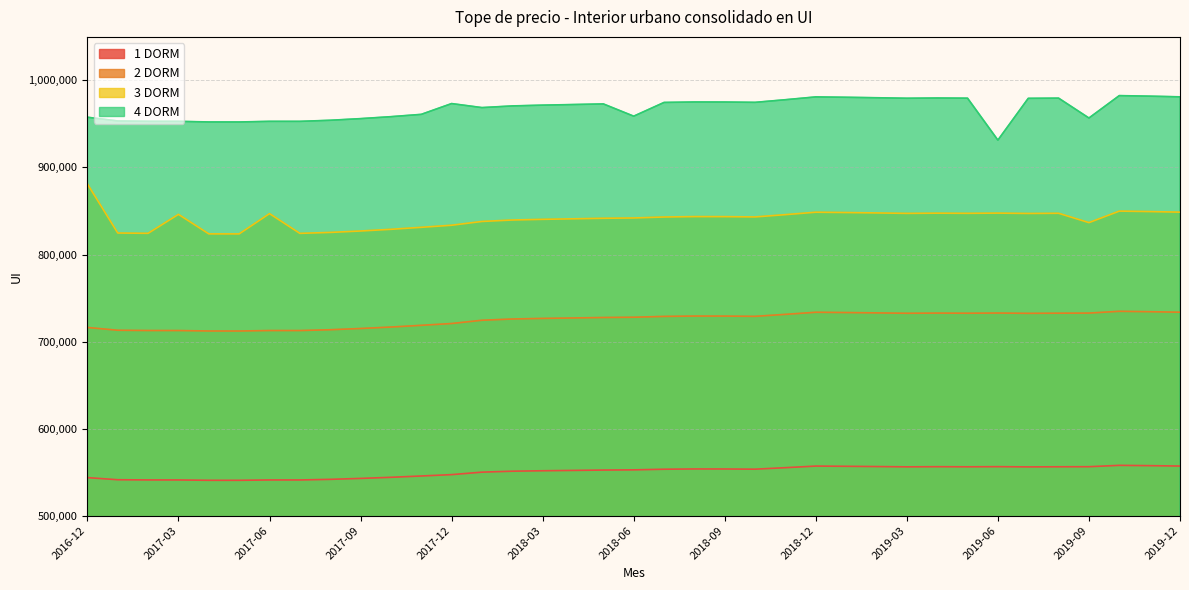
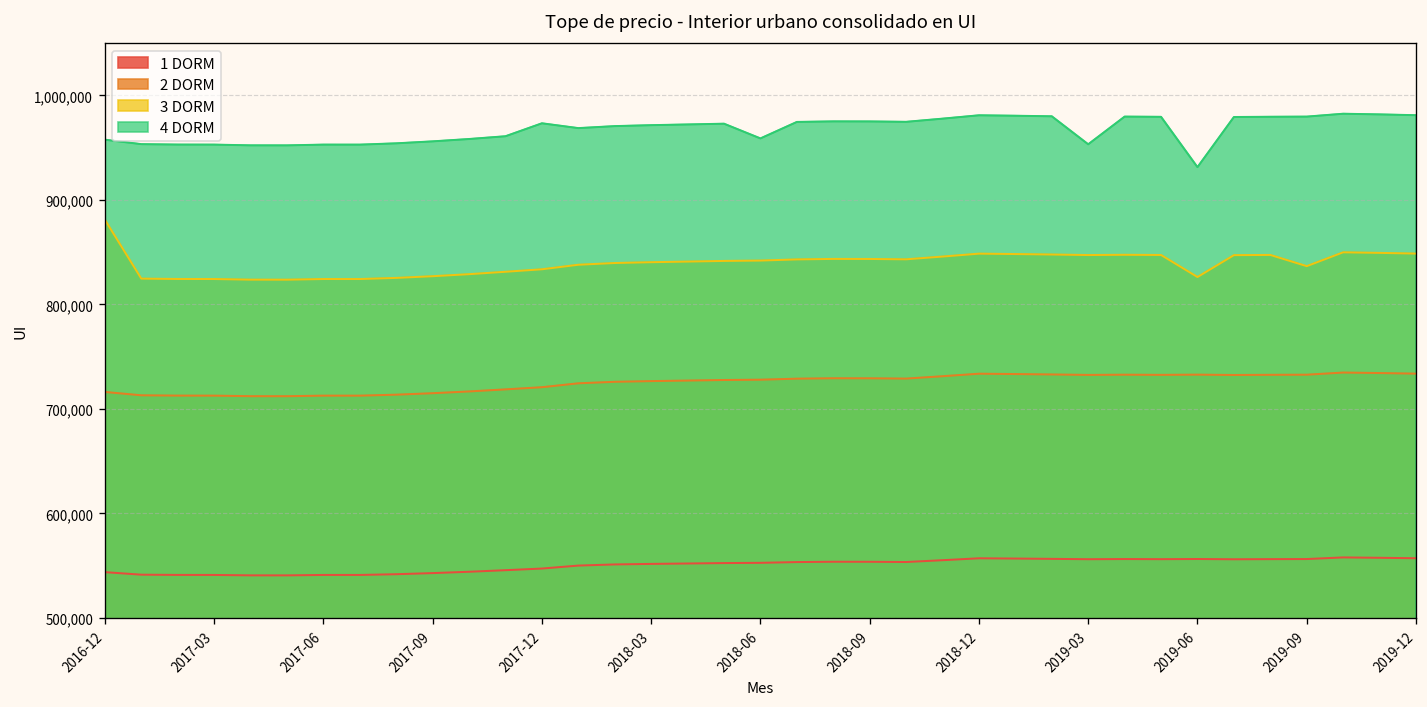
  {
    "3 DORM": {
      "2016-12": "880,000",
-     "2017-03": "850,000",
-     "2017-06": "850,000",
+     "2017-03": "820,000",
+     "2017-06": "820,000",
      "2017-09": "830,000",
      "2017-12": "830,000",
      "2018-03": "840,000",
      "2018-06": "840,000",
      "2018-09": "840,000",
      "2018-12": "850,000",
      "2019-03": "850,000",
-     "2019-06": "850,000",
+     "2019-06": "830,000",
      "2019-09": "840,000",
      "2019-12": "850,000"
    },
    "4 DORM": {
      "2016-12": "960,000",
      "2017-06": "950,000",
      "2017-09": "960,000",
      "2017-12": "970,000",
      "2018-03": "970,000",
      "2018-06": "960,000",
      "2018-09": "980,000",
      "2018-12": "980,000",
-     "2019-03": "980,000",
+     "2019-03": "950,000",
      "2019-06": "930,000",
-     "2019-09": "960,000",
+     "2019-09": "980,000",
      "2019-12": "980,000"
    }
  }
